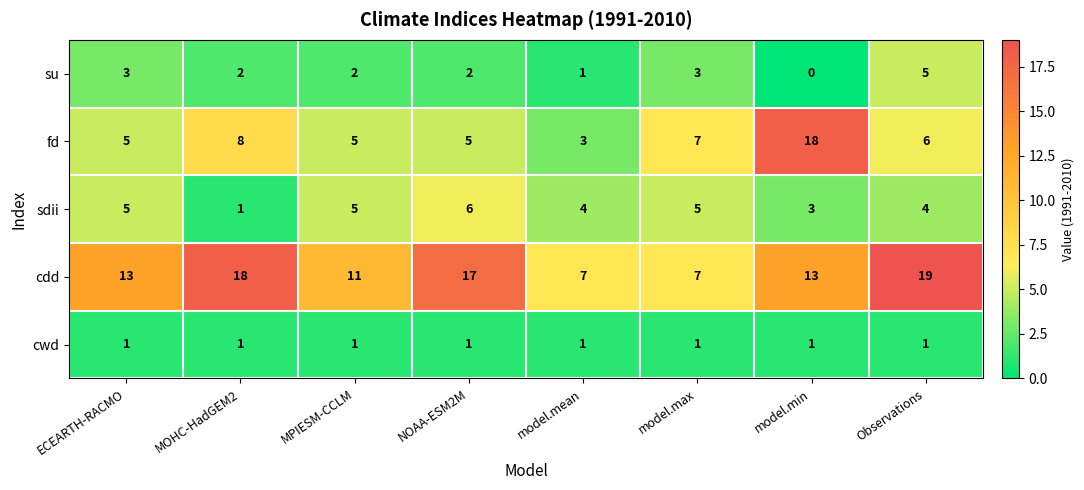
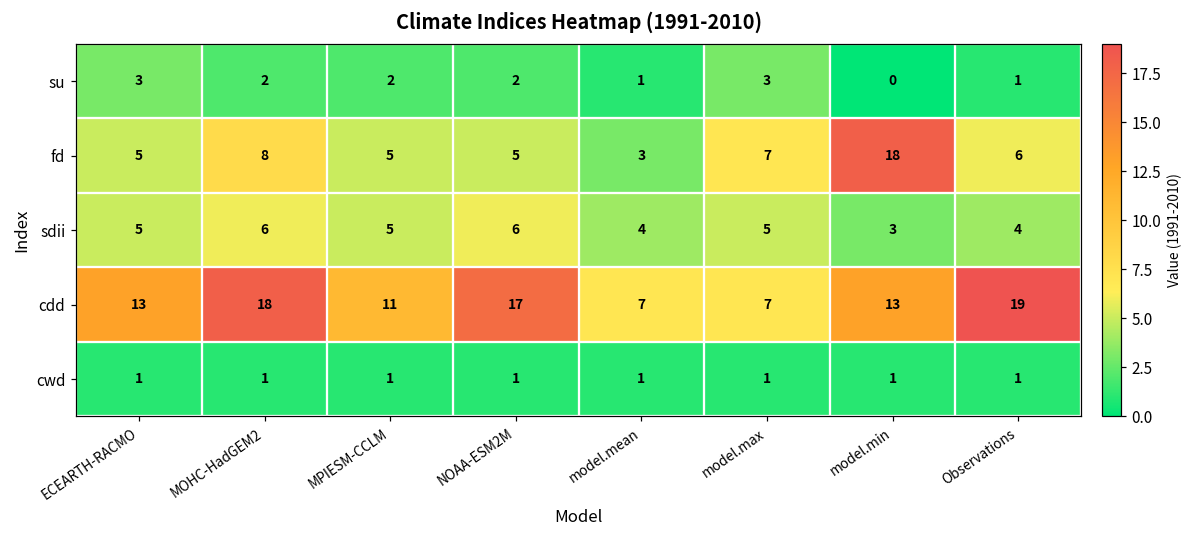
  {
    "su": {
      "ECEARTH-RACMO": 3,
      "MOHC-HadGEM2": 2,
      "MPIESM-CCLM": 2,
      "NOAA-ESM2M": 2,
      "model.mean": 1,
      "model.max": 3,
      "model.min": 0,
-     "Observations": 5
+     "Observations": 1
    },
    "fd": {
      "ECEARTH-RACMO": 5,
      "MOHC-HadGEM2": 8,
      "MPIESM-CCLM": 5,
      "NOAA-ESM2M": 5,
      "model.mean": 3,
      "model.max": 7,
      "model.min": 18,
      "Observations": 6
    },
    "sdii": {
      "ECEARTH-RACMO": 5,
-     "MOHC-HadGEM2": 1,
+     "MOHC-HadGEM2": 6,
      "MPIESM-CCLM": 5,
      "NOAA-ESM2M": 6,
      "model.mean": 4,
      "model.max": 5,
      "model.min": 3,
      "Observations": 4
    },
    "cdd": {
      "ECEARTH-RACMO": 13,
      "MOHC-HadGEM2": 18,
      "MPIESM-CCLM": 11,
      "NOAA-ESM2M": 17,
      "model.mean": 7,
      "model.max": 7,
      "model.min": 13,
      "Observations": 19
    },
    "cwd": {
      "ECEARTH-RACMO": 1,
      "MOHC-HadGEM2": 1,
      "MPIESM-CCLM": 1,
      "NOAA-ESM2M": 1,
      "model.mean": 1,
      "model.max": 1,
      "model.min": 1,
      "Observations": 1
    }
  }
